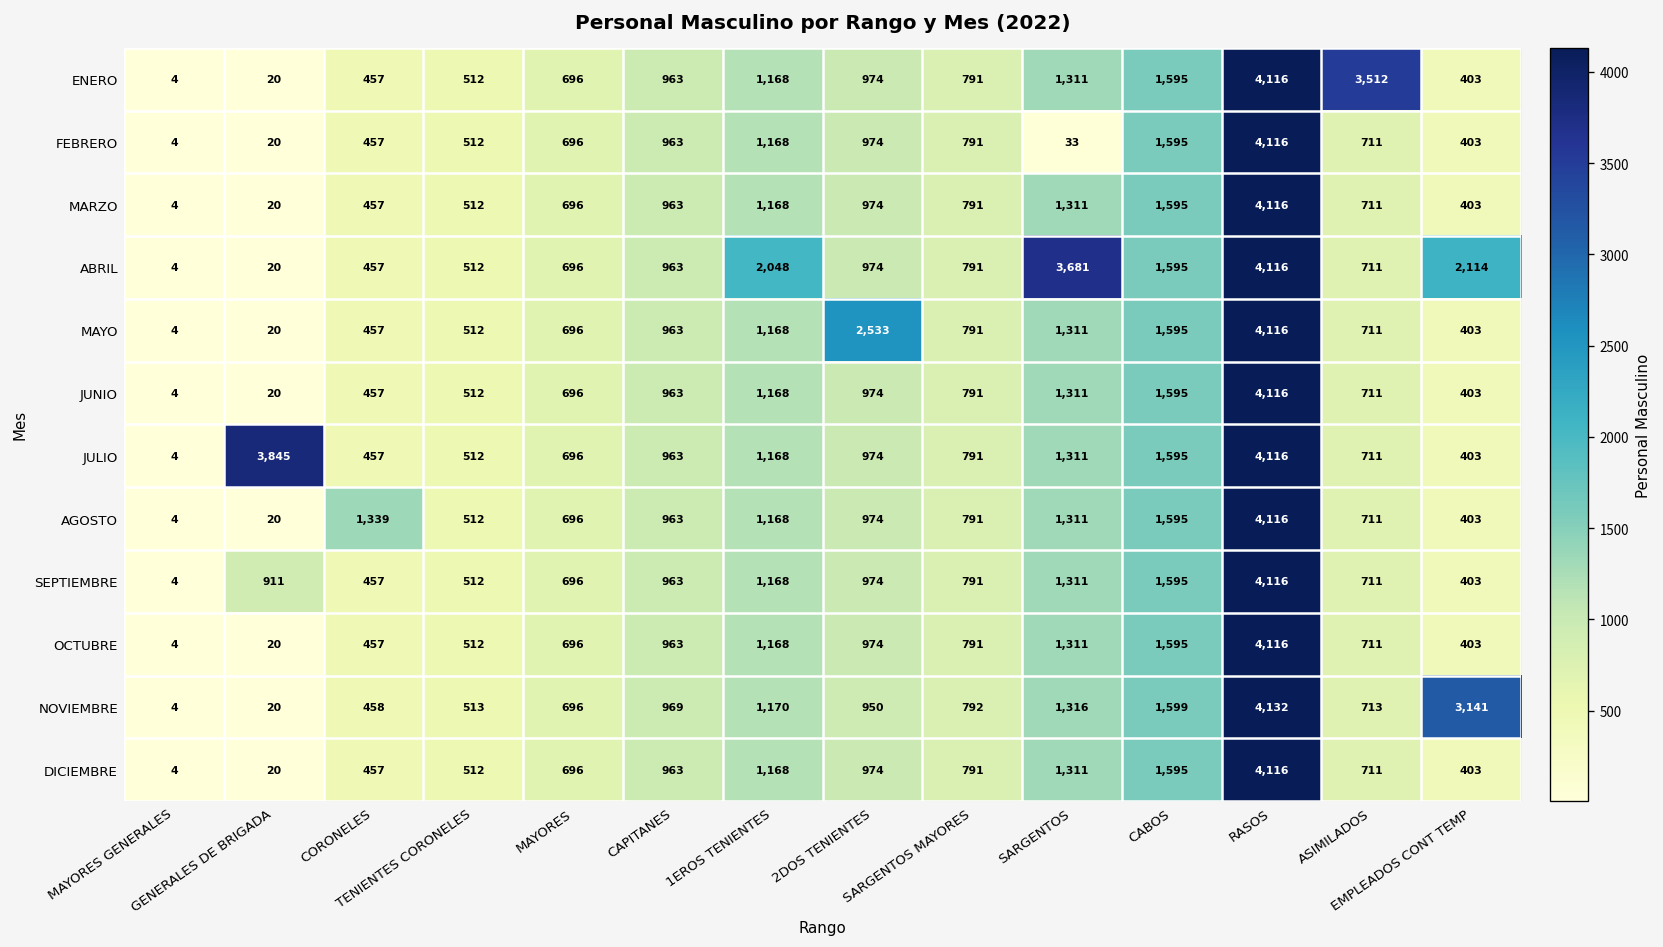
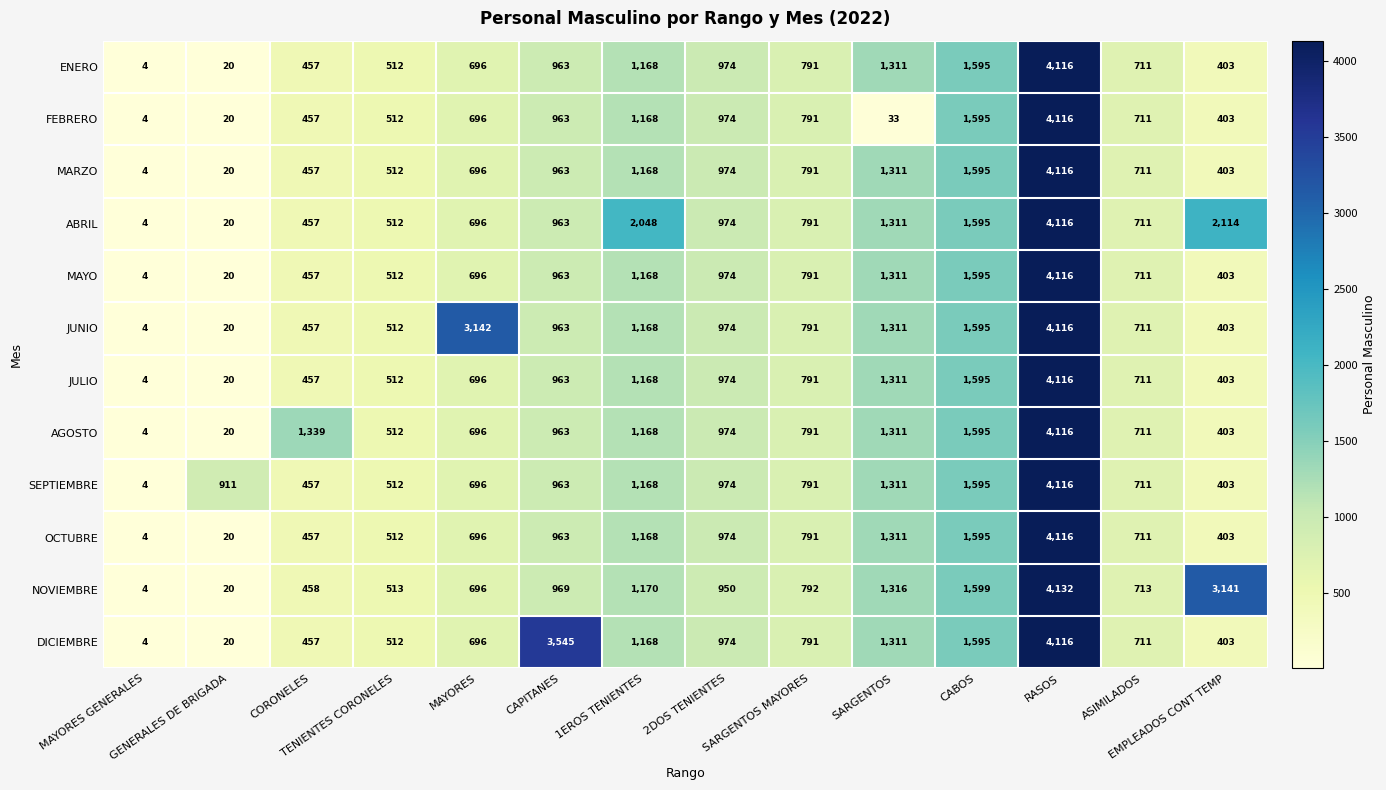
  {
    "ENERO": {
      "MAYORES GENERALES": "4",
      "GENERALES DE BRIGADA": "20",
      "CORONELES": "457",
      "TENIENTES CORONELES": "512",
      "MAYORES": "696",
      "CAPITANES": "963",
      "1EROS TENIENTES": "1,168",
      "2DOS TENIENTES": "974",
      "SARGENTOS MAYORES": "791",
      "SARGENTOS": "1,311",
      "CABOS": "1,595",
      "RASOS": "4,116",
-     "ASIMILADOS": "3,512",
+     "ASIMILADOS": "711",
      "EMPLEADOS CONT TEMP": "403"
    },
    "FEBRERO": {
      "MAYORES GENERALES": "4",
      "GENERALES DE BRIGADA": "20",
      "CORONELES": "457",
      "TENIENTES CORONELES": "512",
      "MAYORES": "696",
      "CAPITANES": "963",
      "1EROS TENIENTES": "1,168",
      "2DOS TENIENTES": "974",
      "SARGENTOS MAYORES": "791",
      "SARGENTOS": "33",
      "CABOS": "1,595",
      "RASOS": "4,116",
      "ASIMILADOS": "711",
      "EMPLEADOS CONT TEMP": "403"
    },
    "MARZO": {
      "MAYORES GENERALES": "4",
      "GENERALES DE BRIGADA": "20",
      "CORONELES": "457",
      "TENIENTES CORONELES": "512",
      "MAYORES": "696",
      "CAPITANES": "963",
      "1EROS TENIENTES": "1,168",
      "2DOS TENIENTES": "974",
      "SARGENTOS MAYORES": "791",
      "SARGENTOS": "1,311",
      "CABOS": "1,595",
      "RASOS": "4,116",
      "ASIMILADOS": "711",
      "EMPLEADOS CONT TEMP": "403"
    },
    "ABRIL": {
      "MAYORES GENERALES": "4",
      "GENERALES DE BRIGADA": "20",
      "CORONELES": "457",
      "TENIENTES CORONELES": "512",
      "MAYORES": "696",
      "CAPITANES": "963",
      "1EROS TENIENTES": "2,048",
      "2DOS TENIENTES": "974",
      "SARGENTOS MAYORES": "791",
-     "SARGENTOS": "3,681",
+     "SARGENTOS": "1,311",
      "CABOS": "1,595",
      "RASOS": "4,116",
      "ASIMILADOS": "711",
      "EMPLEADOS CONT TEMP": "2,114"
    },
    "MAYO": {
      "MAYORES GENERALES": "4",
      "GENERALES DE BRIGADA": "20",
      "CORONELES": "457",
      "TENIENTES CORONELES": "512",
      "MAYORES": "696",
      "CAPITANES": "963",
      "1EROS TENIENTES": "1,168",
-     "2DOS TENIENTES": "2,533",
+     "2DOS TENIENTES": "974",
      "SARGENTOS MAYORES": "791",
      "SARGENTOS": "1,311",
      "CABOS": "1,595",
      "RASOS": "4,116",
      "ASIMILADOS": "711",
      "EMPLEADOS CONT TEMP": "403"
    },
    "JUNIO": {
      "MAYORES GENERALES": "4",
      "GENERALES DE BRIGADA": "20",
      "CORONELES": "457",
      "TENIENTES CORONELES": "512",
-     "MAYORES": "696",
+     "MAYORES": "3,142",
      "CAPITANES": "963",
      "1EROS TENIENTES": "1,168",
      "2DOS TENIENTES": "974",
      "SARGENTOS MAYORES": "791",
      "SARGENTOS": "1,311",
      "CABOS": "1,595",
      "RASOS": "4,116",
      "ASIMILADOS": "711",
      "EMPLEADOS CONT TEMP": "403"
    },
    "JULIO": {
      "MAYORES GENERALES": "4",
-     "GENERALES DE BRIGADA": "3,845",
+     "GENERALES DE BRIGADA": "20",
      "CORONELES": "457",
      "TENIENTES CORONELES": "512",
      "MAYORES": "696",
      "CAPITANES": "963",
      "1EROS TENIENTES": "1,168",
      "2DOS TENIENTES": "974",
      "SARGENTOS MAYORES": "791",
      "SARGENTOS": "1,311",
      "CABOS": "1,595",
      "RASOS": "4,116",
      "ASIMILADOS": "711",
      "EMPLEADOS CONT TEMP": "403"
    },
    "AGOSTO": {
      "MAYORES GENERALES": "4",
      "GENERALES DE BRIGADA": "20",
      "CORONELES": "1,339",
      "TENIENTES CORONELES": "512",
      "MAYORES": "696",
      "CAPITANES": "963",
      "1EROS TENIENTES": "1,168",
      "2DOS TENIENTES": "974",
      "SARGENTOS MAYORES": "791",
      "SARGENTOS": "1,311",
      "CABOS": "1,595",
      "RASOS": "4,116",
      "ASIMILADOS": "711",
      "EMPLEADOS CONT TEMP": "403"
    },
    "SEPTIEMBRE": {
      "MAYORES GENERALES": "4",
      "GENERALES DE BRIGADA": "911",
      "CORONELES": "457",
      "TENIENTES CORONELES": "512",
      "MAYORES": "696",
      "CAPITANES": "963",
      "1EROS TENIENTES": "1,168",
      "2DOS TENIENTES": "974",
      "SARGENTOS MAYORES": "791",
      "SARGENTOS": "1,311",
      "CABOS": "1,595",
      "RASOS": "4,116",
      "ASIMILADOS": "711",
      "EMPLEADOS CONT TEMP": "403"
    },
    "OCTUBRE": {
      "MAYORES GENERALES": "4",
      "GENERALES DE BRIGADA": "20",
      "CORONELES": "457",
      "TENIENTES CORONELES": "512",
      "MAYORES": "696",
      "CAPITANES": "963",
      "1EROS TENIENTES": "1,168",
      "2DOS TENIENTES": "974",
      "SARGENTOS MAYORES": "791",
      "SARGENTOS": "1,311",
      "CABOS": "1,595",
      "RASOS": "4,116",
      "ASIMILADOS": "711",
      "EMPLEADOS CONT TEMP": "403"
    },
    "NOVIEMBRE": {
      "MAYORES GENERALES": "4",
      "GENERALES DE BRIGADA": "20",
      "CORONELES": "458",
      "TENIENTES CORONELES": "513",
      "MAYORES": "696",
      "CAPITANES": "969",
      "1EROS TENIENTES": "1,170",
      "2DOS TENIENTES": "950",
      "SARGENTOS MAYORES": "792",
      "SARGENTOS": "1,316",
      "CABOS": "1,599",
      "RASOS": "4,132",
      "ASIMILADOS": "713",
      "EMPLEADOS CONT TEMP": "3,141"
    },
    "DICIEMBRE": {
      "MAYORES GENERALES": "4",
      "GENERALES DE BRIGADA": "20",
      "CORONELES": "457",
      "TENIENTES CORONELES": "512",
      "MAYORES": "696",
-     "CAPITANES": "963",
+     "CAPITANES": "3,545",
      "1EROS TENIENTES": "1,168",
      "2DOS TENIENTES": "974",
      "SARGENTOS MAYORES": "791",
      "SARGENTOS": "1,311",
      "CABOS": "1,595",
      "RASOS": "4,116",
      "ASIMILADOS": "711",
      "EMPLEADOS CONT TEMP": "403"
    }
  }
